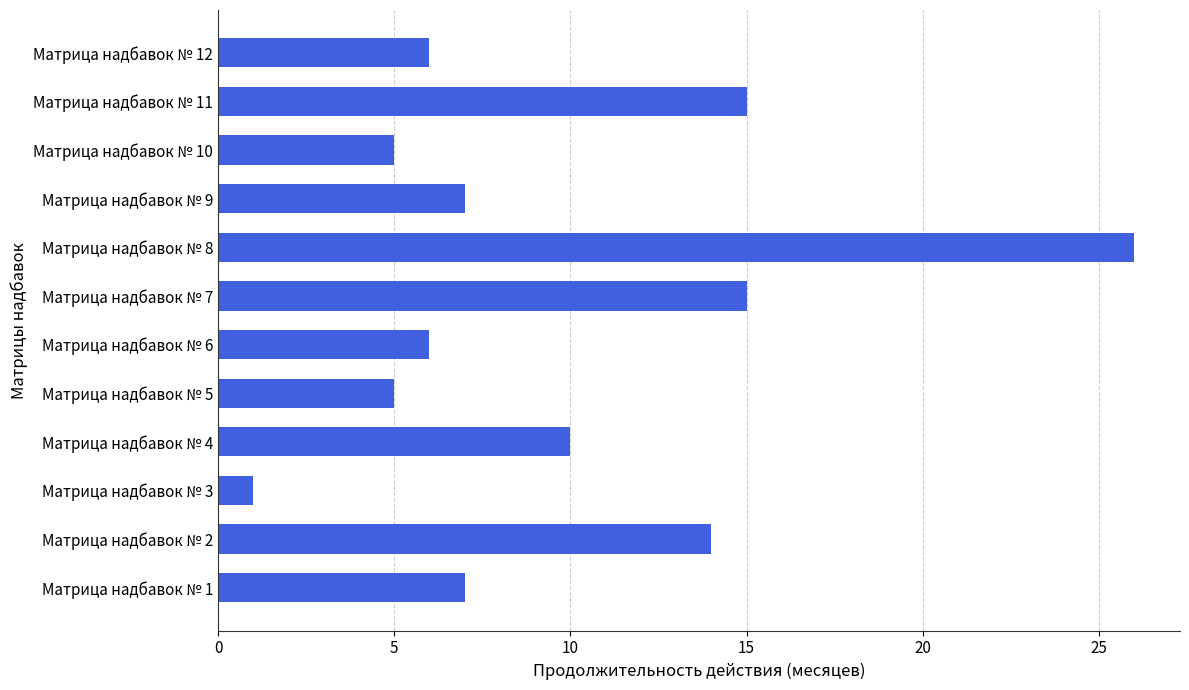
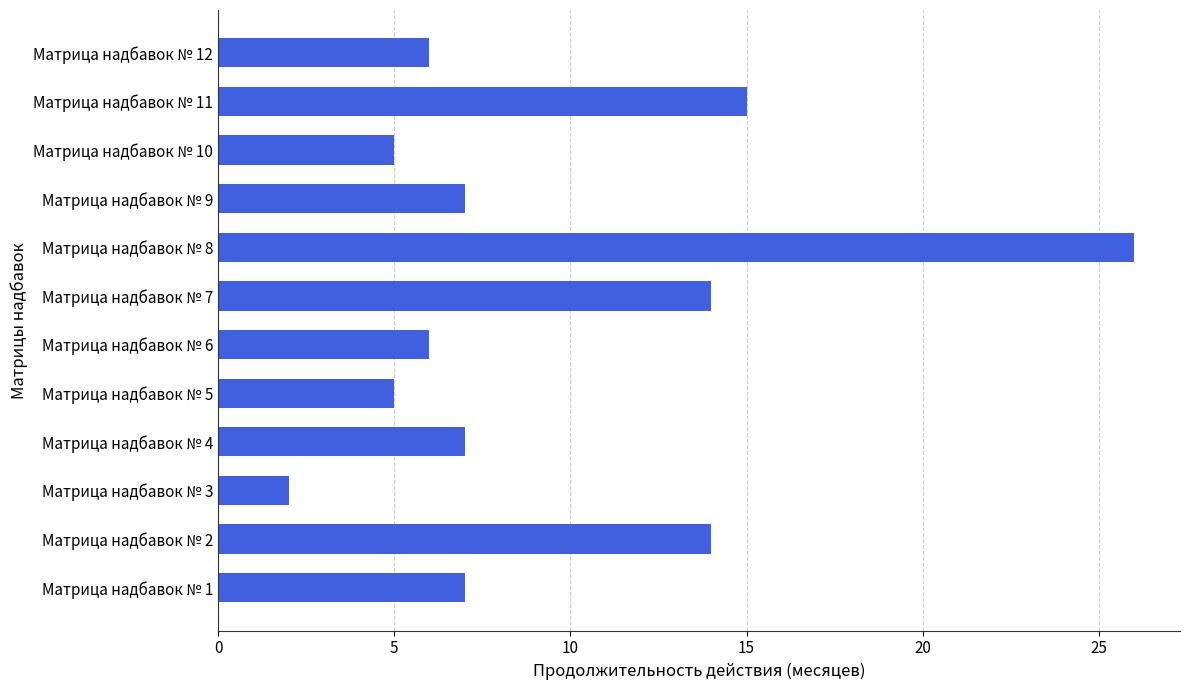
  {
    "Матрица надбавок № 12": 6,
    "Матрица надбавок № 11": 15,
    "Матрица надбавок № 10": 5,
    "Матрица надбавок № 9": 7,
    "Матрица надбавок № 8": 26,
-   "Матрица надбавок № 7": 15,
+   "Матрица надбавок № 7": 14,
    "Матрица надбавок № 6": 6,
    "Матрица надбавок № 5": 5,
-   "Матрица надбавок № 4": 10,
-   "Матрица надбавок № 3": 1,
+   "Матрица надбавок № 4": 7,
+   "Матрица надбавок № 3": 2,
    "Матрица надбавок № 2": 14,
    "Матрица надбавок № 1": 7
  }
